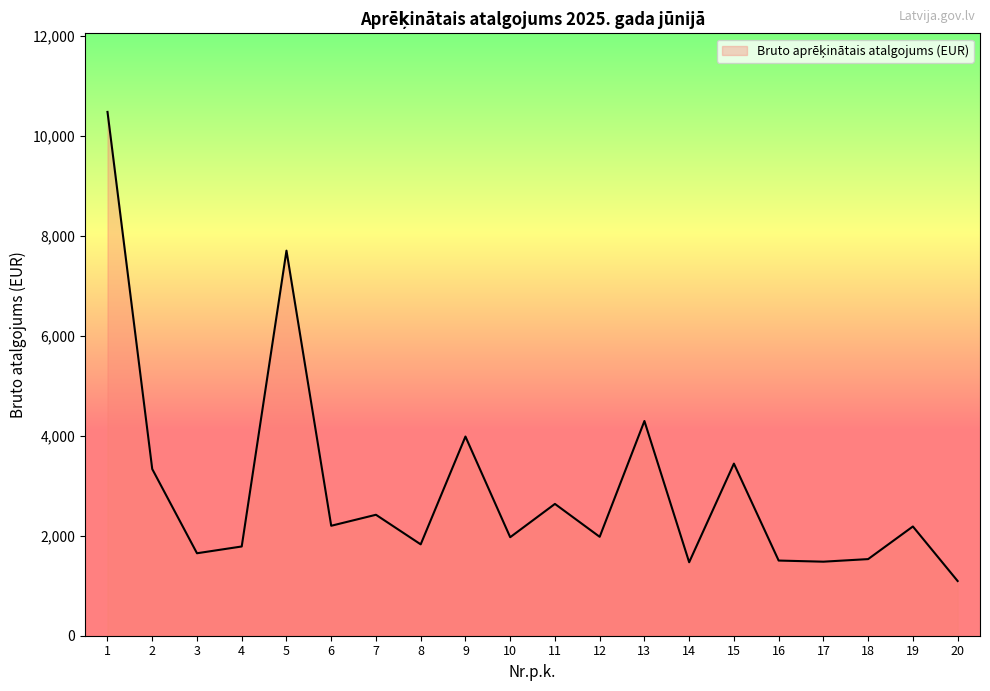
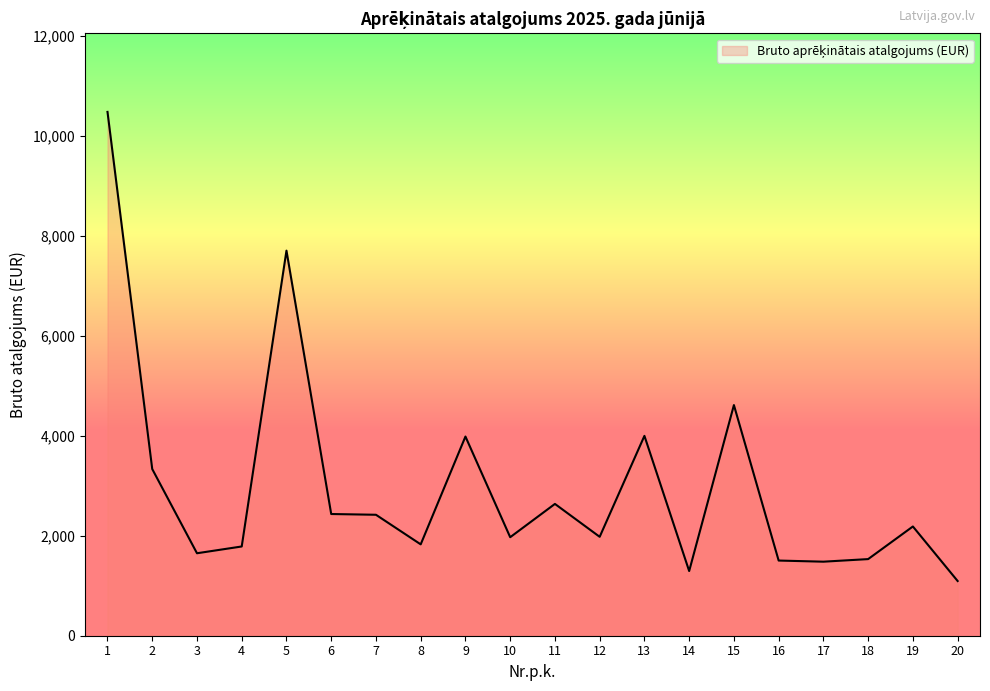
  {
    "1": "10,500",
    "2": "3,300",
    "3": "1,700",
    "4": "1,800",
    "5": "7,700",
-   "6": "2,200",
+   "6": "2,400",
    "7": "2,400",
    "8": "1,800",
    "9": "4,000",
    "10": "2,000",
    "11": "2,600",
    "12": "2,000",
-   "13": "4,300",
-   "14": "1,500",
-   "15": "3,400",
+   "13": "4,000",
+   "14": "1,300",
+   "15": "4,600",
    "16": "1,500",
    "17": "1,500",
    "18": "1,500",
    "19": "2,200",
    "20": "1,100"
  }
